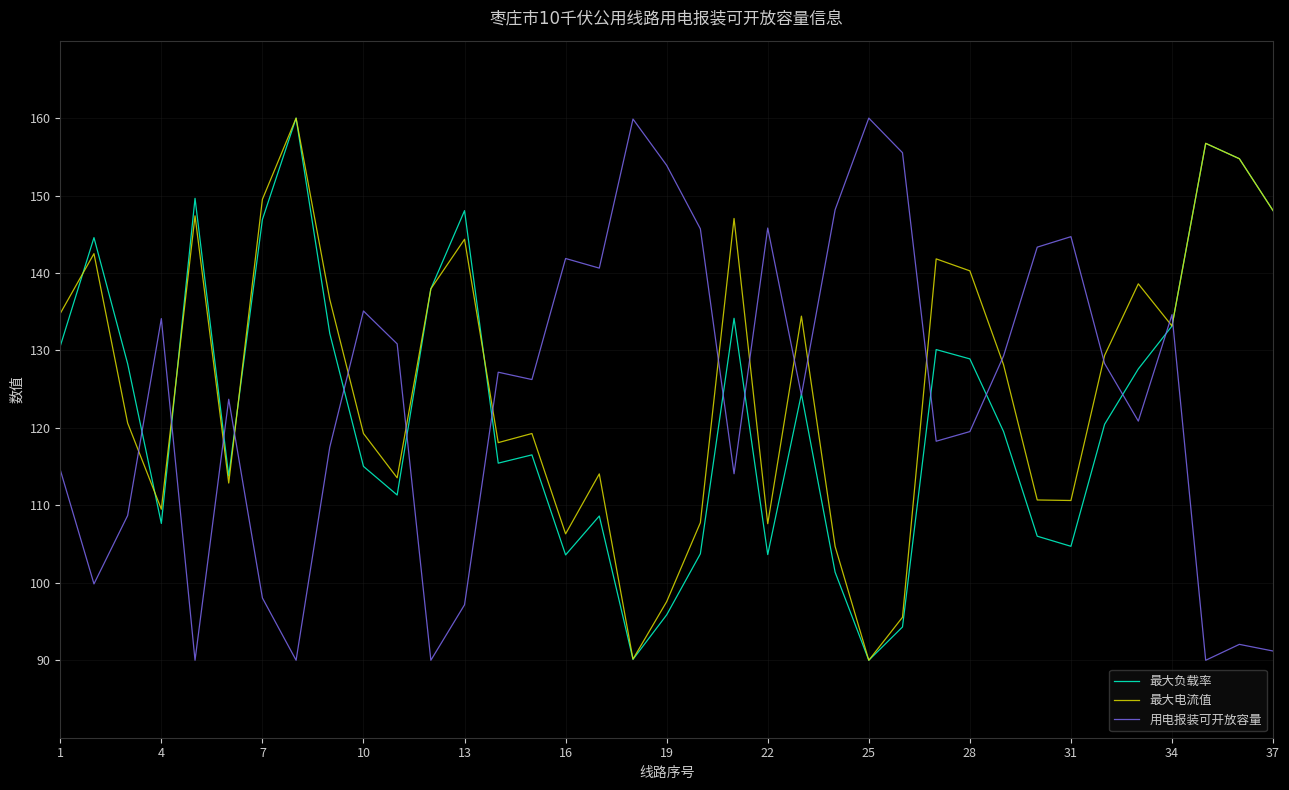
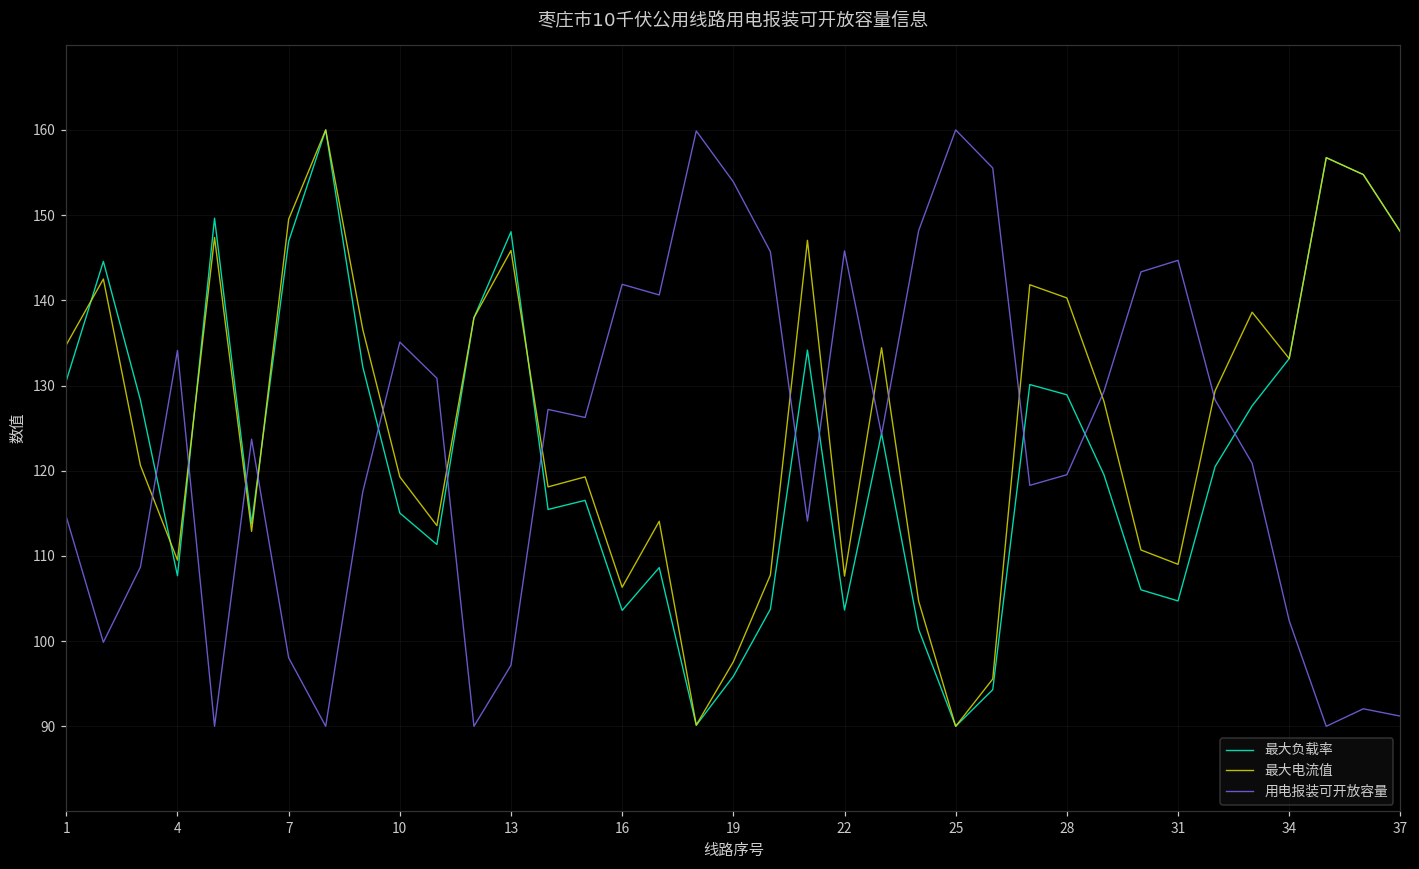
  {
    "最大负载率": {
      "1": 131,
      "4": 108,
      "7": 147,
      "10": 115,
      "13": 148,
      "16": 104,
      "19": 96,
      "22": 104,
      "28": 129,
      "31": 105
    },
    "最大电流值": {
      "1": 135,
      "4": 110,
      "7": 150,
      "10": 119,
-     "13": 144,
+     "13": 146,
      "16": 106,
      "19": 98,
      "22": 108,
      "28": 140,
-     "31": 111
+     "31": 109
    },
    "用电报装可开放容量": {
      "1": 115,
      "4": 134,
      "7": 98,
      "10": 135,
      "13": 97,
      "16": 142,
      "19": 154,
      "22": 146,
      "25": 160,
      "28": 120,
      "31": 145,
-     "34": 135,
+     "34": 102,
      "37": 91
    }
  }
